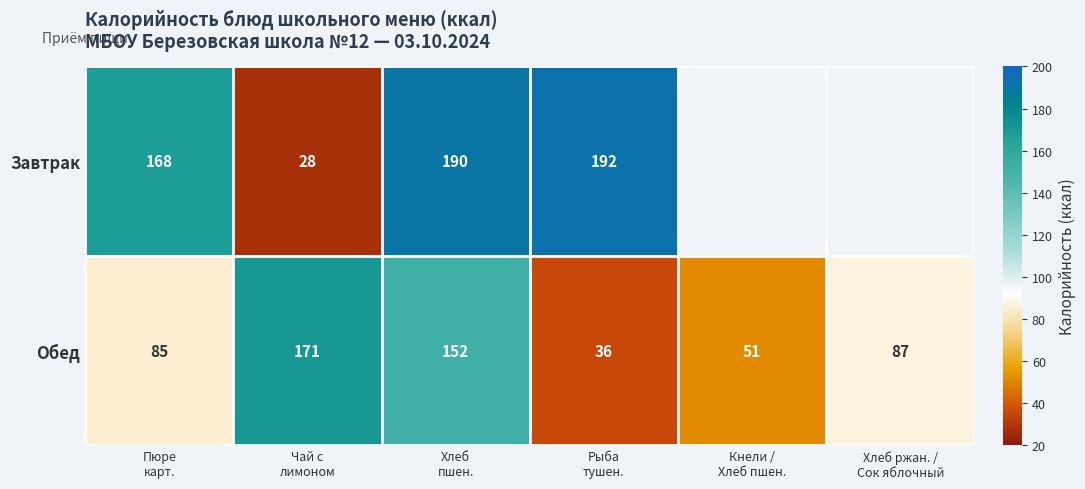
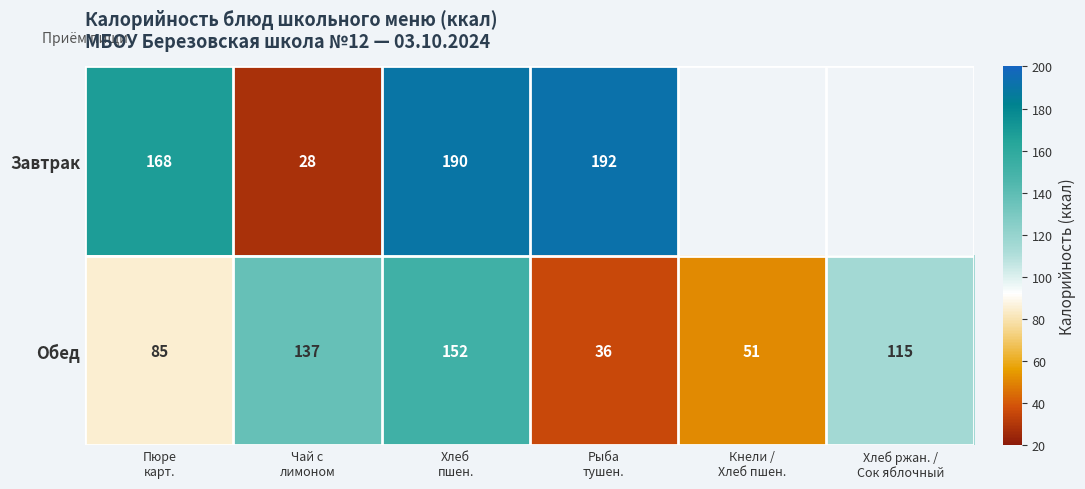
  {
    "Завтрак": {
      "Пюре карт.": 168,
      "Чай с лимоном": 28,
      "Хлеб пшен.": 190,
      "Рыба тушен.": 192
    },
    "Обед": {
      "Пюре карт.": 85,
-     "Чай с лимоном": 171,
+     "Чай с лимоном": 137,
      "Хлеб пшен.": 152,
      "Рыба тушен.": 36,
      "Кнели / Хлеб пшен.": 51,
-     "Хлеб ржан. / Сок яблочный": 87
+     "Хлеб ржан. / Сок яблочный": 115
    }
  }
